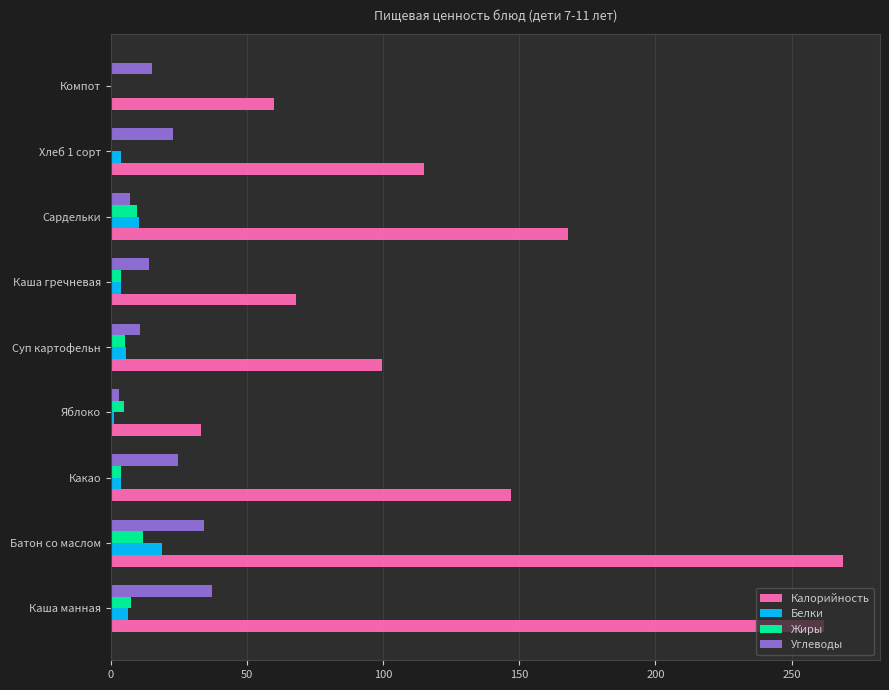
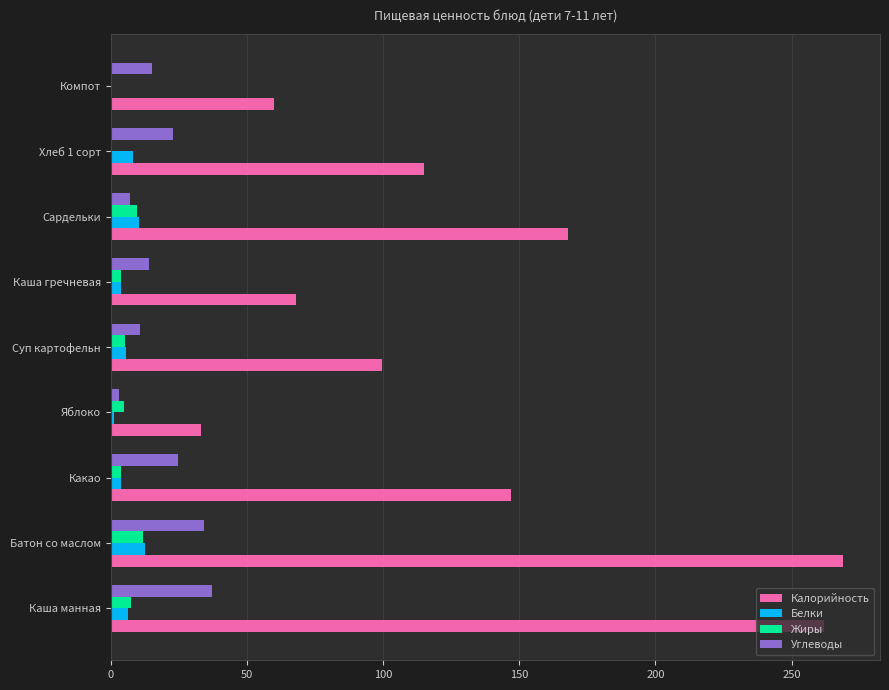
  {
    "Калорийность": {
      "Компот": 60,
      "Хлеб 1 сорт": 115,
      "Сардельки": 168,
      "Каша гречневая": 68,
      "Суп картофельн": 100,
      "Яблоко": 33,
      "Какао": 147,
      "Батон со маслом": 269
    },
    "Белки": {
-     "Хлеб 1 сорт": 4,
+     "Хлеб 1 сорт": 8,
      "Сардельки": 11,
      "Каша гречневая": 4,
      "Суп картофельн": 6,
      "Яблоко": 1,
      "Какао": 4,
-     "Батон со маслом": 19,
+     "Батон со маслом": 13,
      "Каша манная": 6
    },
    "Жиры": {
      "Компот": 0,
      "Сардельки": 10,
      "Каша гречневая": 4,
      "Суп картофельн": 5,
      "Яблоко": 5,
      "Какао": 4,
      "Батон со маслом": 12,
      "Каша манная": 8
    },
    "Углеводы": {
      "Компот": 15,
      "Хлеб 1 сорт": 23,
      "Сардельки": 7,
      "Каша гречневая": 14,
      "Суп картофельн": 11,
      "Яблоко": 3,
      "Какао": 25,
      "Батон со маслом": 34,
      "Каша манная": 37
    }
  }
